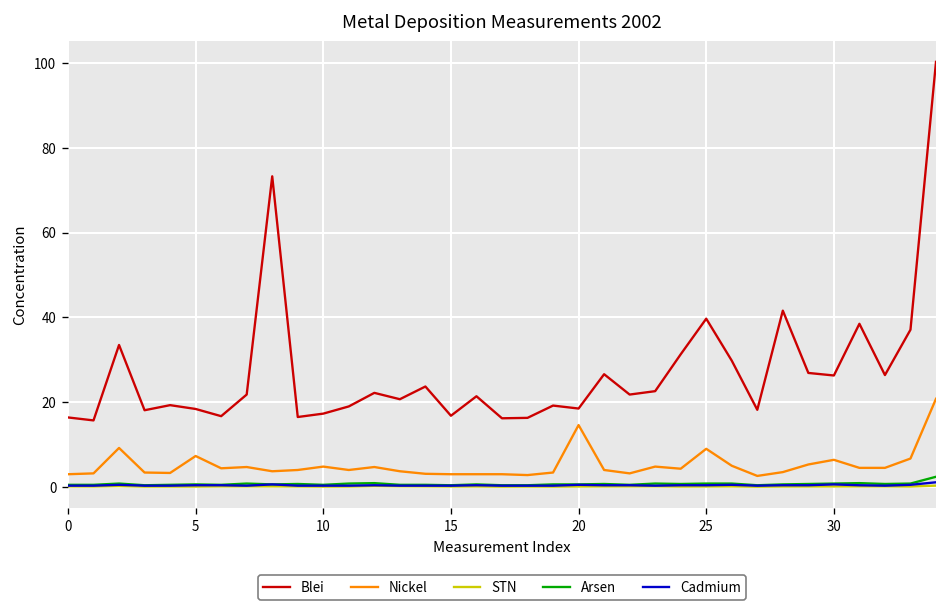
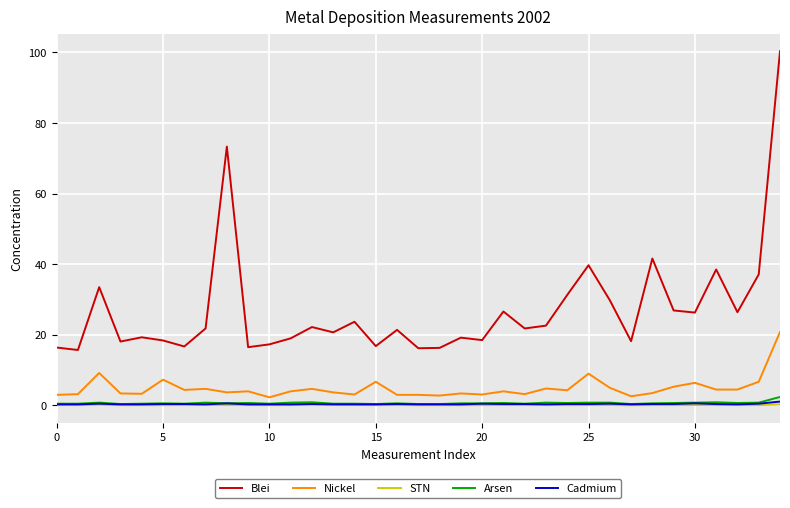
  {
    "Blei": {
      "0": 16,
      "5": 18,
      "10": 17,
      "15": 17,
      "20": 19,
      "25": 40,
      "30": 26
    },
    "Nickel": {
      "0": 3,
      "5": 7,
-     "10": 5,
-     "15": 3,
-     "20": 15,
+     "10": 2,
+     "15": 7,
+     "20": 3,
      "25": 9,
      "30": 6
    }
  }
